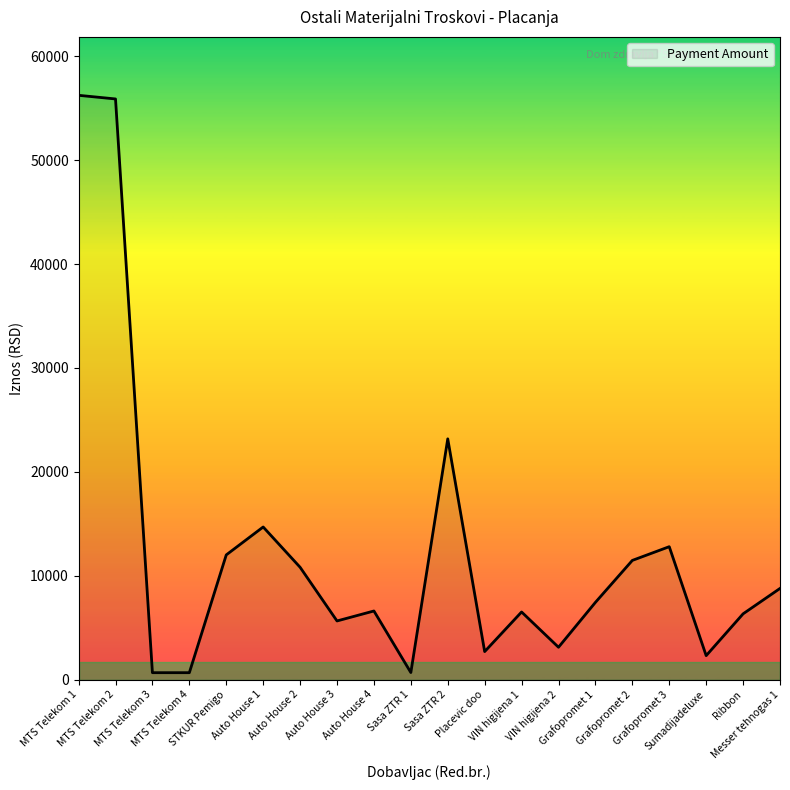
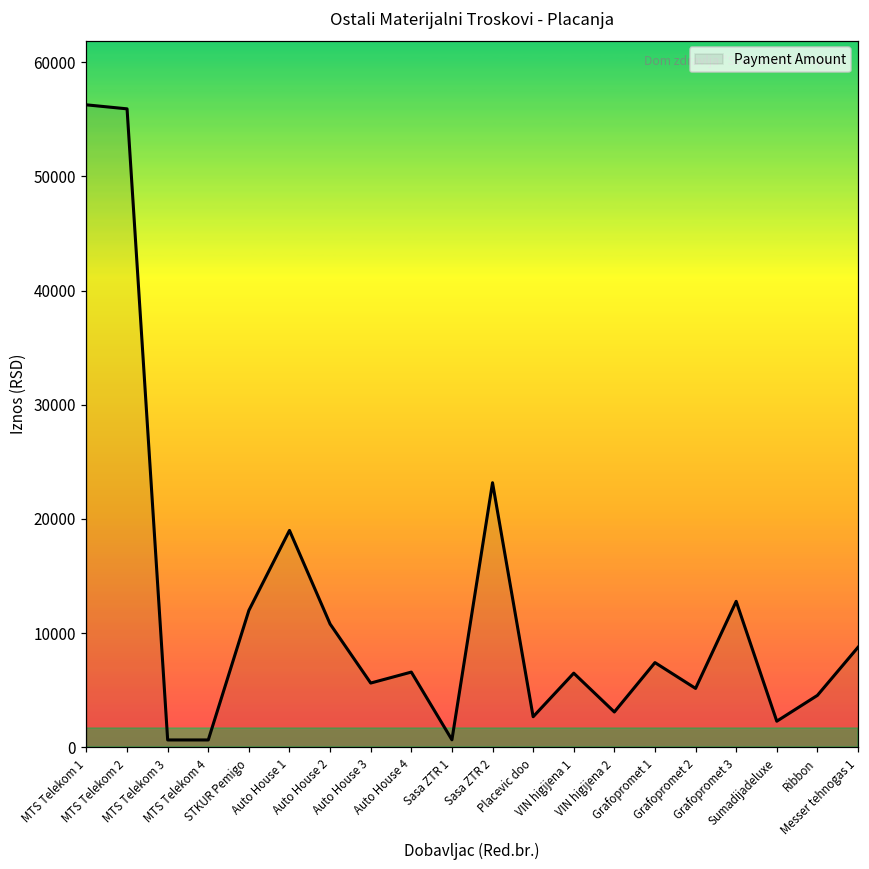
  {
    "MTS Telekom 1": 56300,
    "MTS Telekom 2": 55900,
    "MTS Telekom 3": 700,
    "MTS Telekom 4": 700,
    "STKUR Pemigo": 12000,
-   "Auto House 1": 14700,
+   "Auto House 1": 19000,
    "Auto House 2": 10800,
    "Auto House 3": 5600,
    "Auto House 4": 6600,
    "Sasa ZTR 1": 700,
    "Sasa ZTR 2": 23200,
    "Placevic doo": 2700,
    "VIN higijena 1": 6500,
    "VIN higijena 2": 3100,
    "Grafopromet 1": 7400,
-   "Grafopromet 2": 11500,
+   "Grafopromet 2": 5200,
    "Grafopromet 3": 12800,
    "Sumadijadeluxe": 2300,
-   "Ribbon": 6300,
+   "Ribbon": 4600,
    "Messer tehnogas 1": 8800
  }
